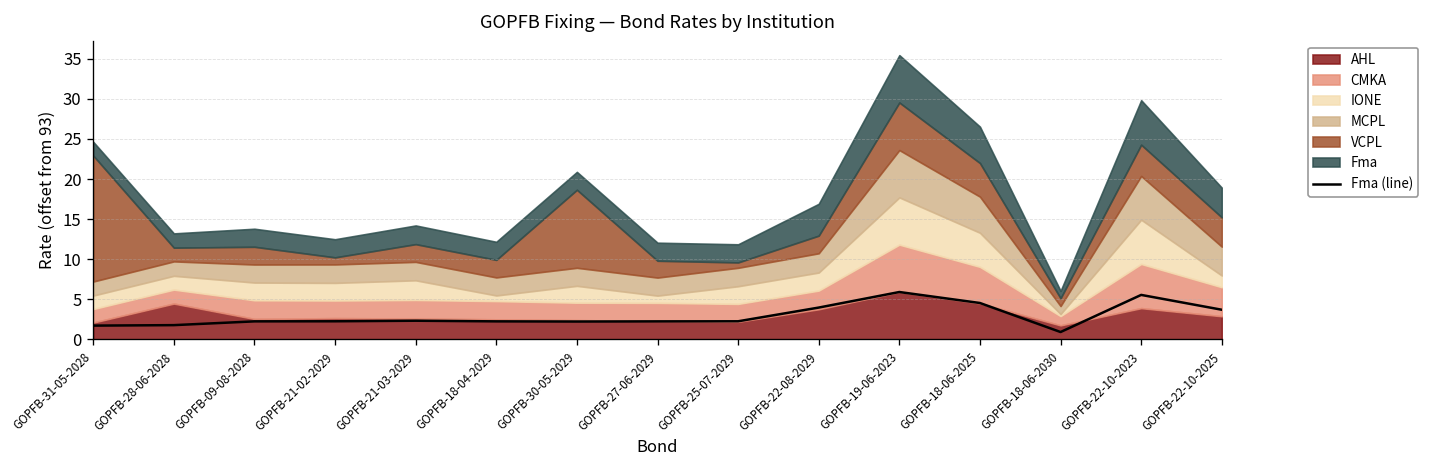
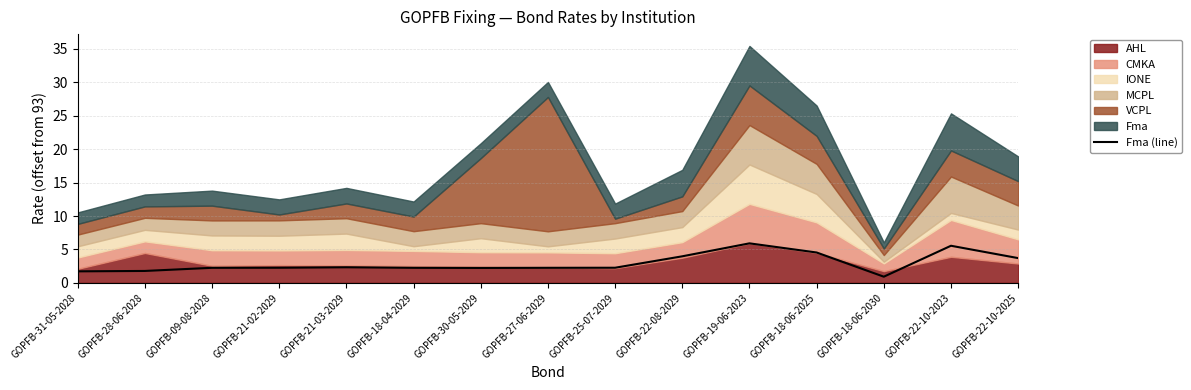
  {
    "Fma (line)": {
      "GOPFB-28-06-2028": 2,
      "GOPFB-21-02-2029": 2,
      "GOPFB-18-06-2030": 1,
      "GOPFB-22-10-2023": 6,
      "GOPFB-22-10-2025": 4
    },
    "AHL": {
      "GOPFB-28-06-2028": 4,
      "GOPFB-21-02-2029": 3,
      "GOPFB-18-06-2030": 2,
      "GOPFB-22-10-2023": 4,
      "GOPFB-22-10-2025": 3
    },
    "IONE": {
      "GOPFB-31-05-2028": 2,
      "GOPFB-28-06-2028": 2,
      "GOPFB-09-08-2028": 2,
      "GOPFB-21-02-2029": 2,
      "GOPFB-21-03-2029": 2,
      "GOPFB-18-04-2029": 1,
      "GOPFB-30-05-2029": 2,
      "GOPFB-27-06-2029": 1,
      "GOPFB-25-07-2029": 2,
      "GOPFB-22-08-2029": 2,
      "GOPFB-19-06-2023": 6,
      "GOPFB-18-06-2025": 4,
-     "GOPFB-22-10-2023": 6,
+     "GOPFB-22-10-2023": 1,
      "GOPFB-22-10-2025": 1
    },
    "VCPL": {
-     "GOPFB-31-05-2028": 16,
+     "GOPFB-31-05-2028": 2,
      "GOPFB-28-06-2028": 2,
      "GOPFB-09-08-2028": 2,
      "GOPFB-21-02-2029": 1,
      "GOPFB-21-03-2029": 2,
      "GOPFB-18-04-2029": 2,
      "GOPFB-30-05-2029": 10,
-     "GOPFB-27-06-2029": 2,
+     "GOPFB-27-06-2029": 20,
      "GOPFB-25-07-2029": 1,
      "GOPFB-22-08-2029": 2,
      "GOPFB-19-06-2023": 6,
      "GOPFB-18-06-2025": 4,
      "GOPFB-18-06-2030": 1,
      "GOPFB-22-10-2023": 4,
      "GOPFB-22-10-2025": 4
    },
    "Fma": {
      "GOPFB-31-05-2028": 2,
      "GOPFB-28-06-2028": 2,
      "GOPFB-09-08-2028": 2,
      "GOPFB-21-02-2029": 2,
      "GOPFB-21-03-2029": 2,
      "GOPFB-18-04-2029": 2,
      "GOPFB-30-05-2029": 2,
      "GOPFB-27-06-2029": 2,
      "GOPFB-25-07-2029": 2,
      "GOPFB-22-08-2029": 4,
      "GOPFB-19-06-2023": 6,
      "GOPFB-18-06-2025": 5,
      "GOPFB-18-06-2030": 1,
      "GOPFB-22-10-2023": 6,
      "GOPFB-22-10-2025": 4
    }
  }
